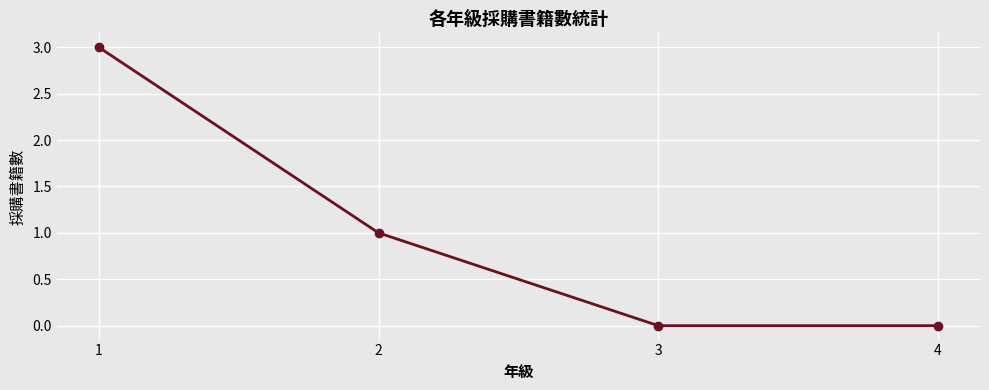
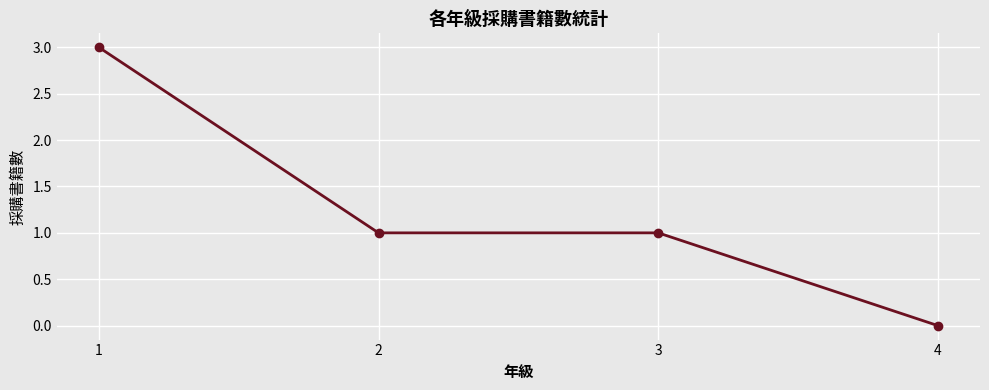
  {
    "1": 3,
    "2": 1,
-   "3": 0,
+   "3": 1,
    "4": 0
  }
